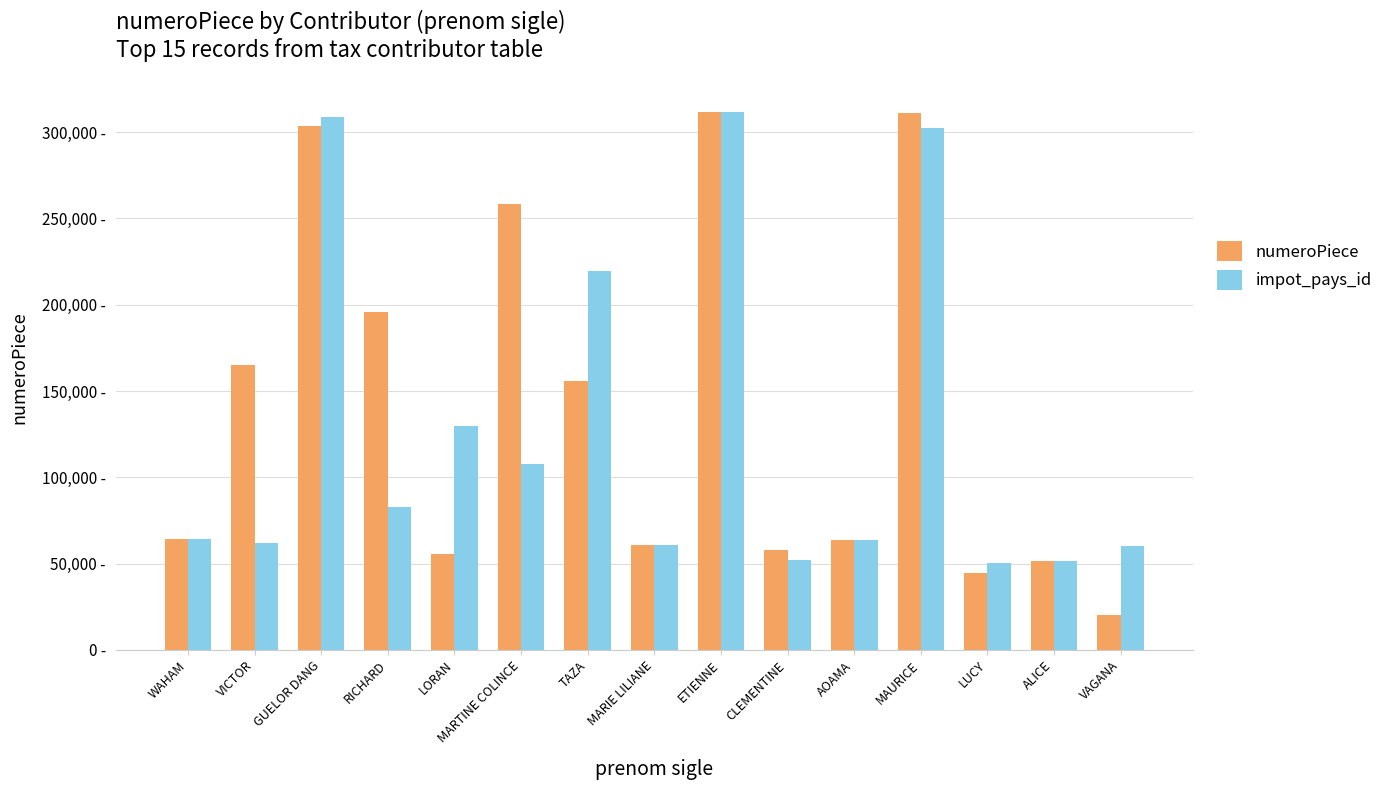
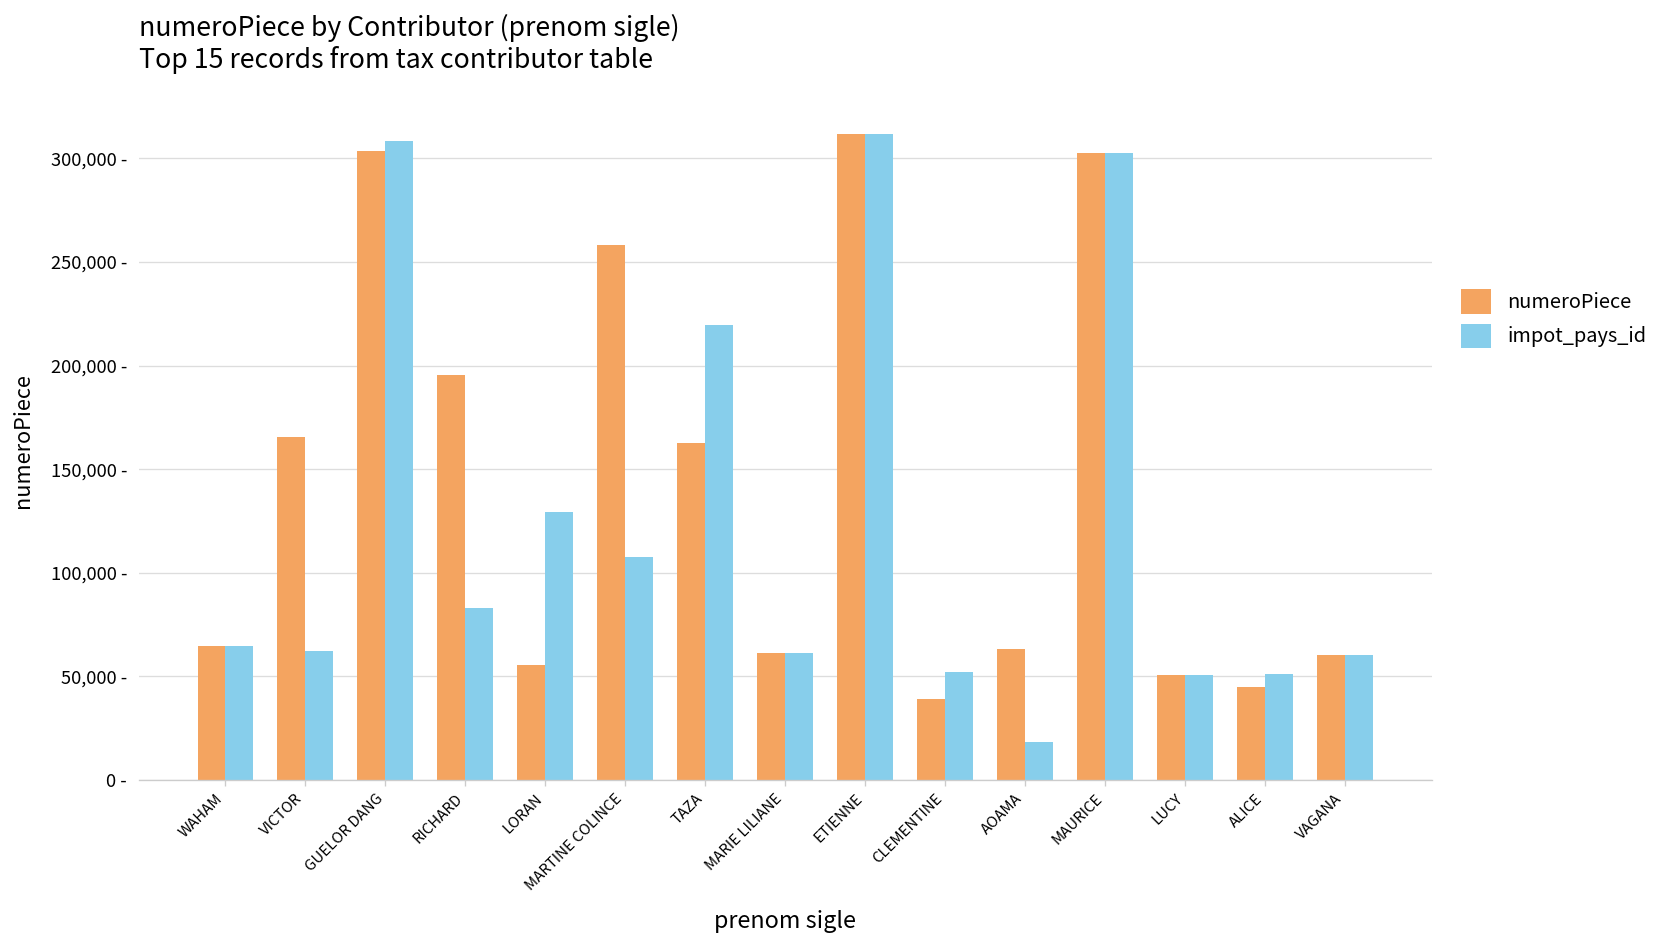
  {
    "numeroPiece": {
      "WAHAM": "64,000 -",
      "VICTOR": "165,000 -",
      "GUELOR DANG": "304,000 -",
      "RICHARD": "196,000 -",
      "LORAN": "55,000 -",
      "MARTINE COLINCE": "258,000 -",
-     "TAZA": "156,000 -",
+     "TAZA": "163,000 -",
      "MARIE LILIANE": "61,000 -",
      "ETIENNE": "312,000 -",
-     "CLEMENTINE": "58,000 -",
+     "CLEMENTINE": "39,000 -",
      "AOAMA": "63,000 -",
-     "MAURICE": "311,000 -",
-     "LUCY": "44,000 -",
-     "ALICE": "51,000 -",
-     "VAGANA": "20,000 -"
+     "MAURICE": "302,000 -",
+     "LUCY": "51,000 -",
+     "ALICE": "45,000 -",
+     "VAGANA": "60,000 -"
    },
    "impot_pays_id": {
      "WAHAM": "64,000 -",
      "VICTOR": "62,000 -",
      "GUELOR DANG": "309,000 -",
      "RICHARD": "83,000 -",
      "LORAN": "130,000 -",
      "MARTINE COLINCE": "108,000 -",
      "TAZA": "219,000 -",
      "MARIE LILIANE": "61,000 -",
      "ETIENNE": "312,000 -",
      "CLEMENTINE": "52,000 -",
-     "AOAMA": "63,000 -",
+     "AOAMA": "18,000 -",
      "MAURICE": "302,000 -",
      "LUCY": "51,000 -",
      "ALICE": "51,000 -",
      "VAGANA": "60,000 -"
    }
  }
